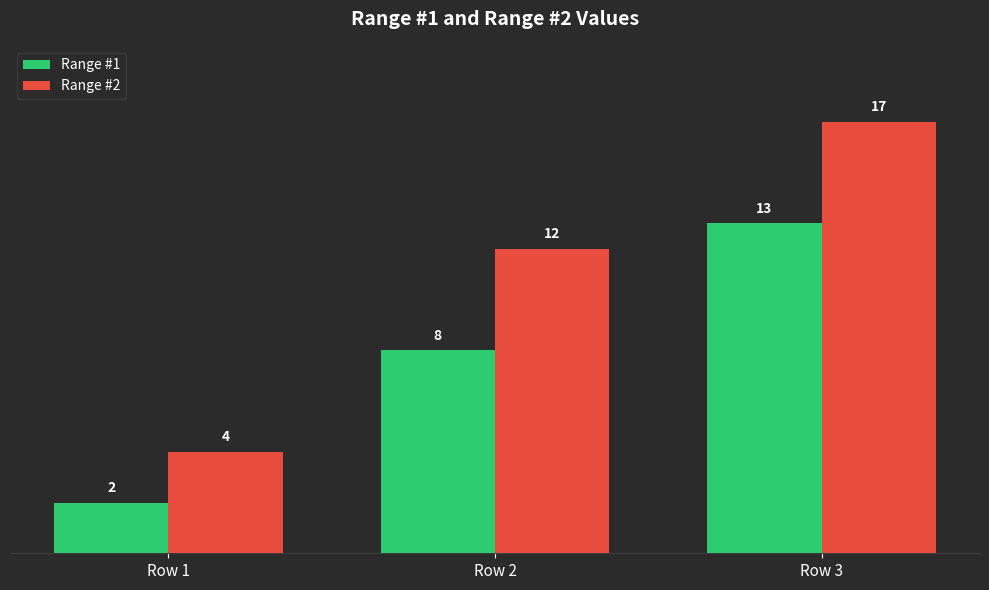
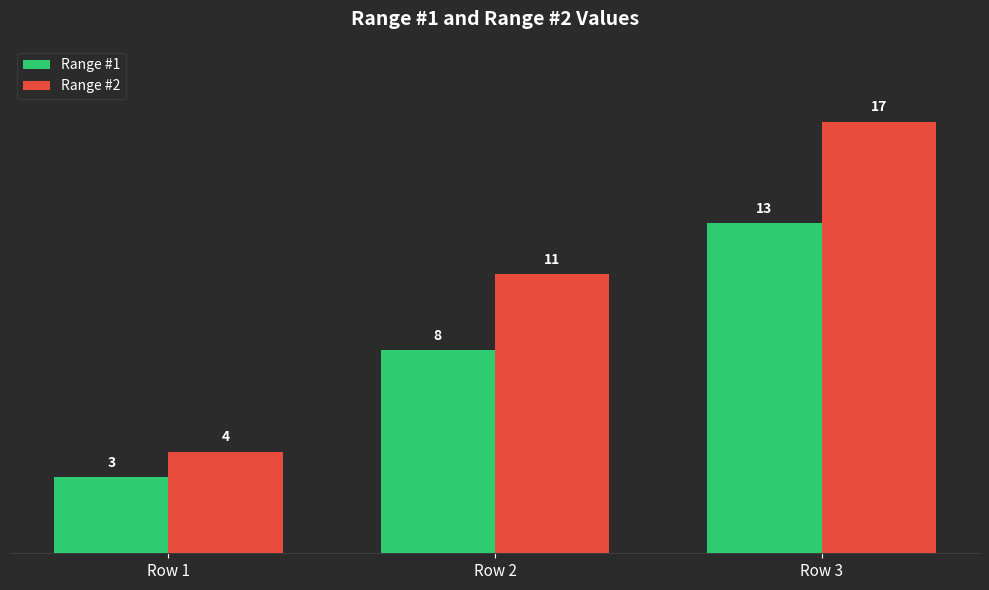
  {
    "Range #1": {
-     "Row 1": 2,
+     "Row 1": 3,
      "Row 2": 8,
      "Row 3": 13
    },
    "Range #2": {
      "Row 1": 4,
-     "Row 2": 12,
+     "Row 2": 11,
      "Row 3": 17
    }
  }
